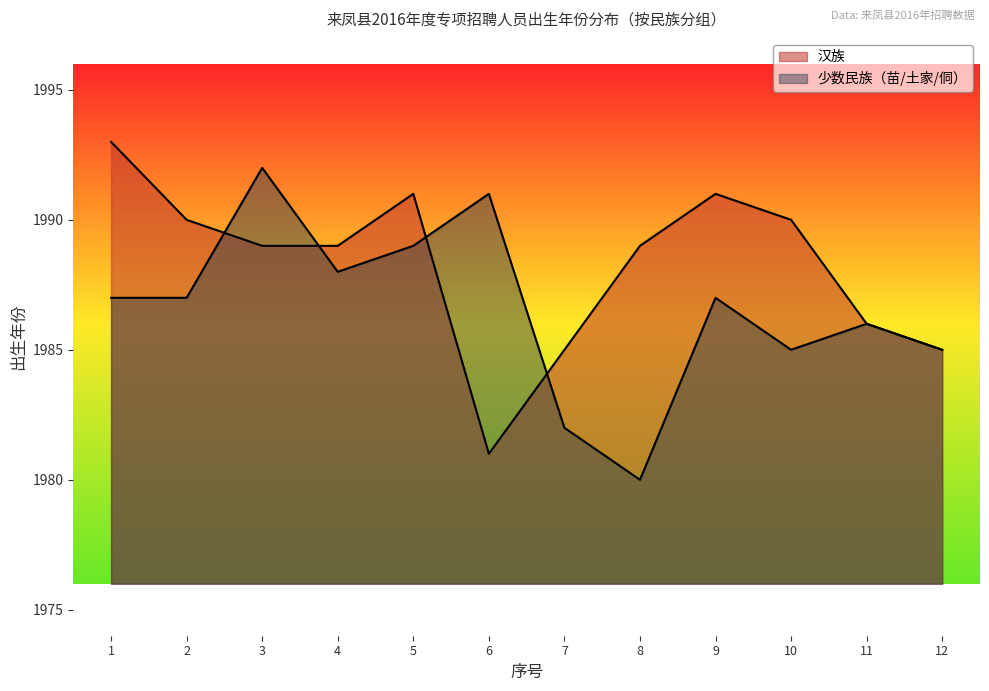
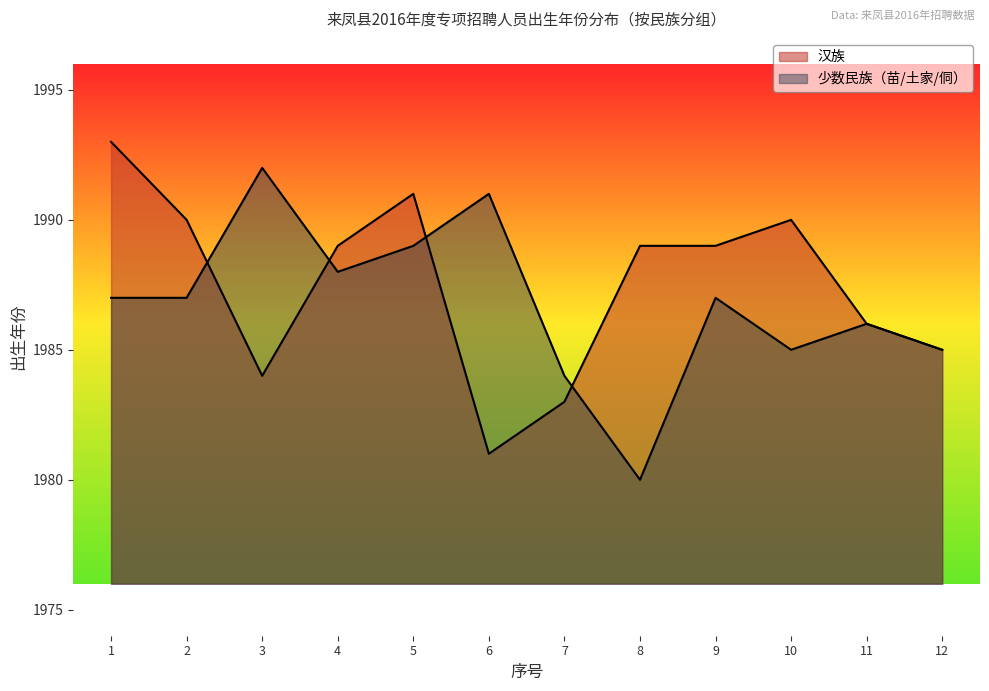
  {
    "汉族": {
      "1": 1993,
      "2": 1990,
-     "3": 1989,
+     "3": 1984,
      "4": 1989,
      "5": 1991,
      "6": 1981,
-     "7": 1985,
+     "7": 1983,
      "8": 1989,
-     "9": 1991,
+     "9": 1989,
      "10": 1990
    },
    "少数民族（苗/土家/侗）": {
      "1": 1987,
      "2": 1987,
      "3": 1992,
      "4": 1988,
      "5": 1989,
      "6": 1991,
-     "7": 1982,
+     "7": 1984,
      "8": 1980,
      "9": 1987,
      "10": 1985
    }
  }
